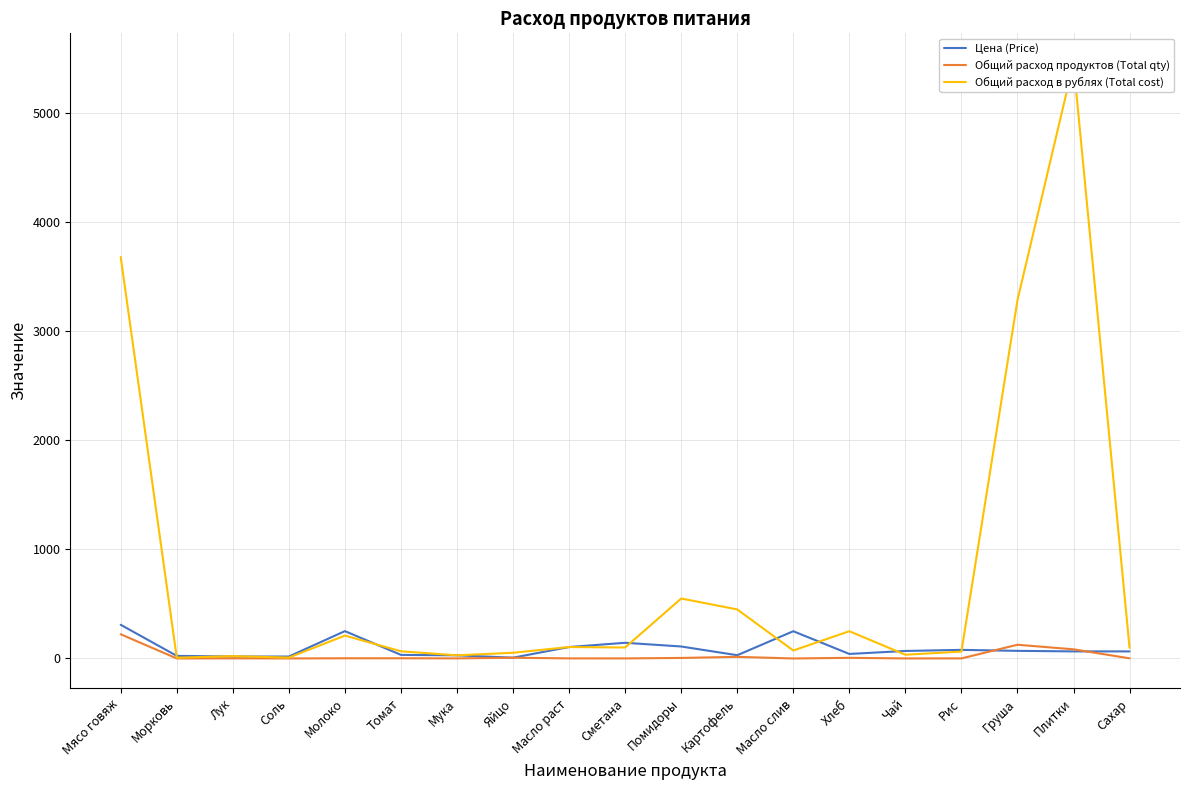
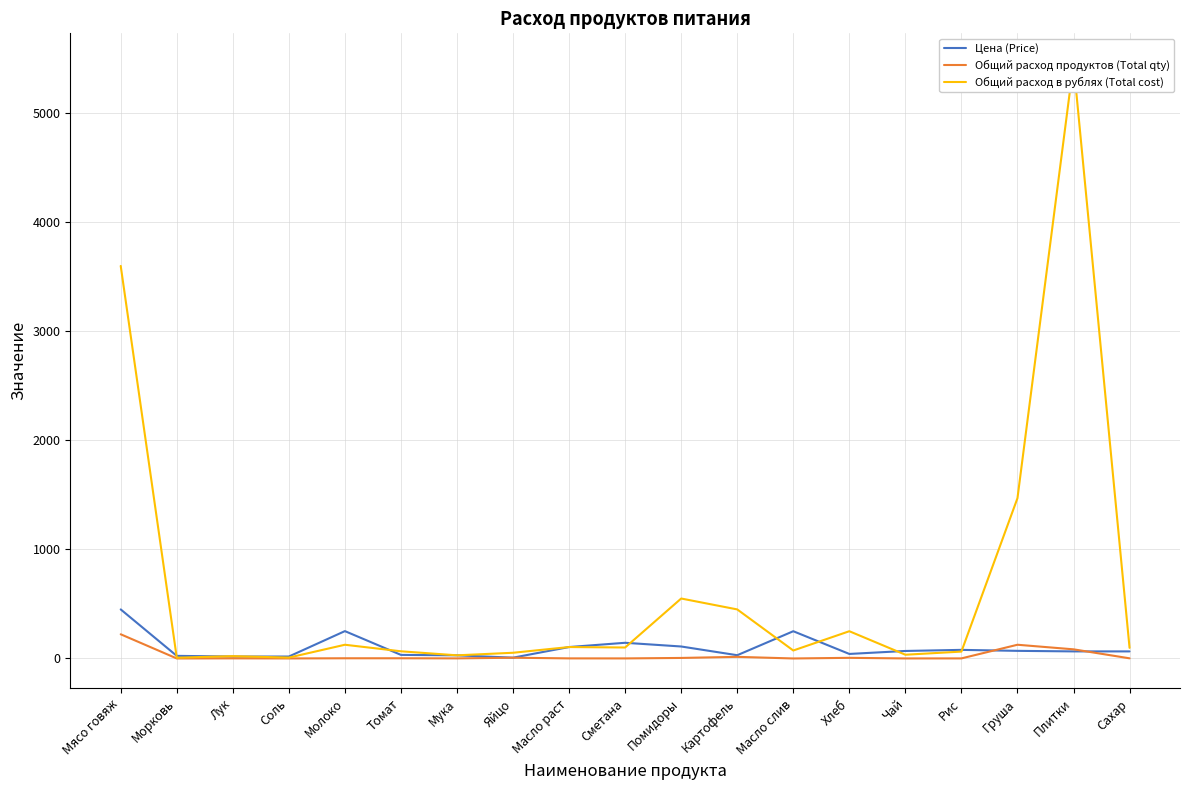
  {
    "Цена (Price)": {
-     "Мясо говяж": 310,
+     "Мясо говяж": 450,
      "Молоко": 250,
      "Томат": 30,
      "Сметана": 140,
      "Помидоры": 110,
      "Масло слив": 250,
      "Хлеб": 40,
      "Чай": 70,
      "Груша": 70,
      "Сахар": 70
    },
    "Общий расход продуктов (Total qty)": {
      "Мясо говяж": 220,
      "Молоко": 0,
      "Томат": 0,
      "Мука": 0,
      "Масло раст": 0,
      "Сметана": 0,
      "Помидоры": 10,
      "Масло слив": 0,
      "Хлеб": 10,
      "Чай": 0,
      "Рис": 0,
      "Груша": 130,
      "Сахар": 0
    },
    "Общий расход в рублях (Total cost)": {
-     "Мясо говяж": 3680,
-     "Молоко": 210,
+     "Мясо говяж": 3600,
+     "Молоко": 130,
      "Томат": 70,
      "Яйцо": 50,
      "Сметана": 100,
      "Помидоры": 550,
      "Картофель": 450,
      "Масло слив": 70,
      "Хлеб": 250,
      "Чай": 30,
-     "Груша": 3290,
+     "Груша": 1470,
      "Сахар": 100
    }
  }
